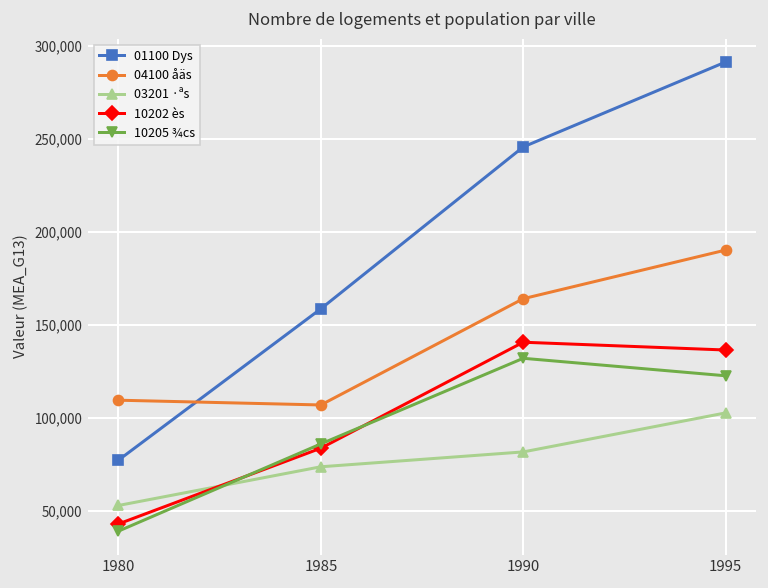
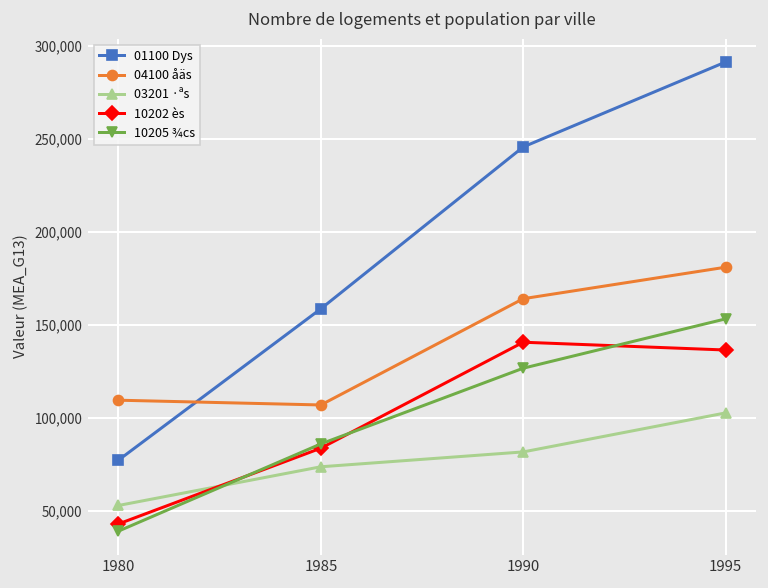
  {
    "01100 Dys": {
      "1980": "77,000",
      "1985": "158,000",
      "1990": "245,000",
      "1995": "291,000"
    },
    "04100 åäs": {
      "1980": "109,000",
      "1985": "107,000",
      "1990": "164,000",
-     "1995": "190,000"
+     "1995": "181,000"
    },
    "03201 ·ªs": {
      "1980": "53,000",
      "1985": "74,000",
      "1990": "82,000",
      "1995": "103,000"
    },
    "10202 ès": {
      "1980": "43,000",
      "1985": "84,000",
      "1990": "141,000",
      "1995": "136,000"
    },
    "10205 ¾cs": {
      "1980": "39,000",
      "1985": "86,000",
-     "1990": "132,000",
-     "1995": "122,000"
+     "1990": "127,000",
+     "1995": "153,000"
    }
  }
